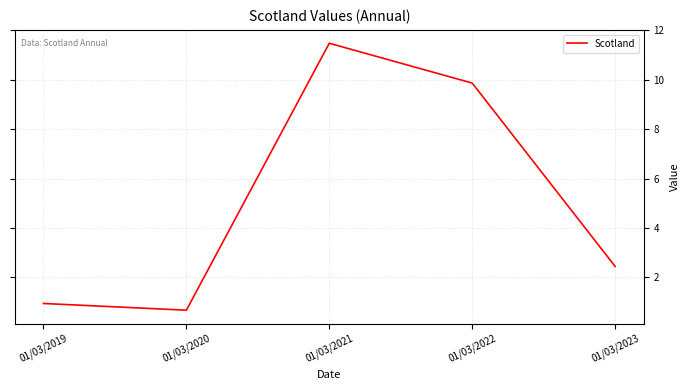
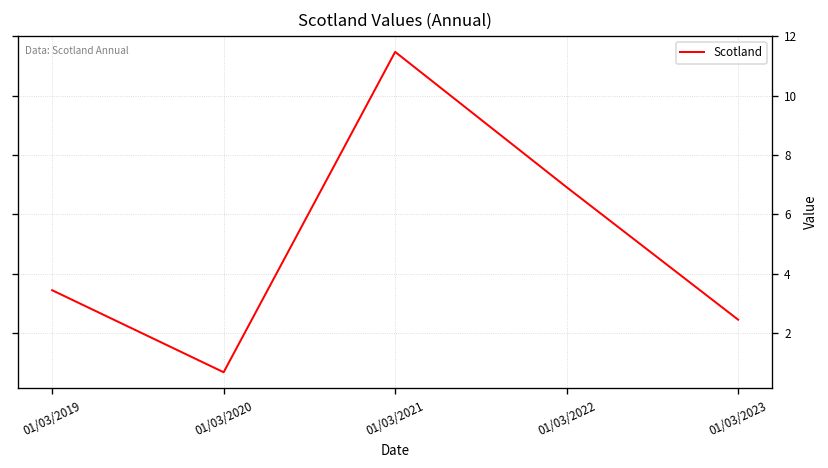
  {
-   "01/03/2019": 0.9,
+   "01/03/2019": 3.4,
    "01/03/2020": 0.7,
    "01/03/2021": 11.5,
-   "01/03/2022": 9.9,
+   "01/03/2022": 6.9,
    "01/03/2023": 2.4
  }
